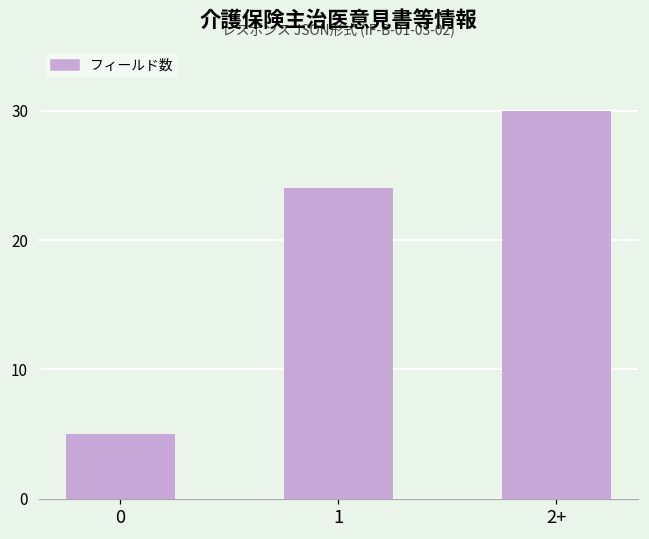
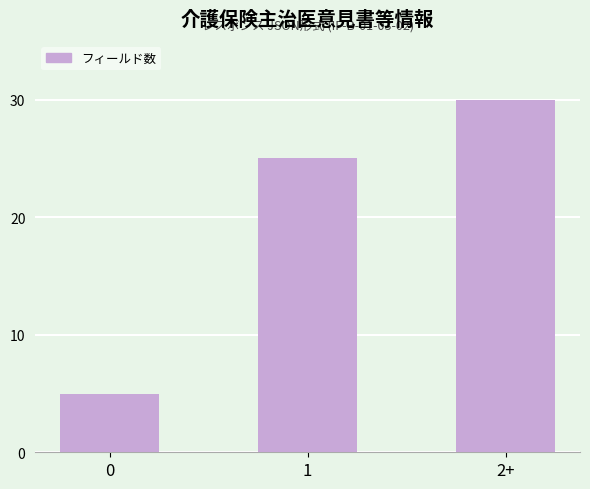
  {
    "0": 5,
-   "1": 24,
+   "1": 25,
    "2+": 30
  }
